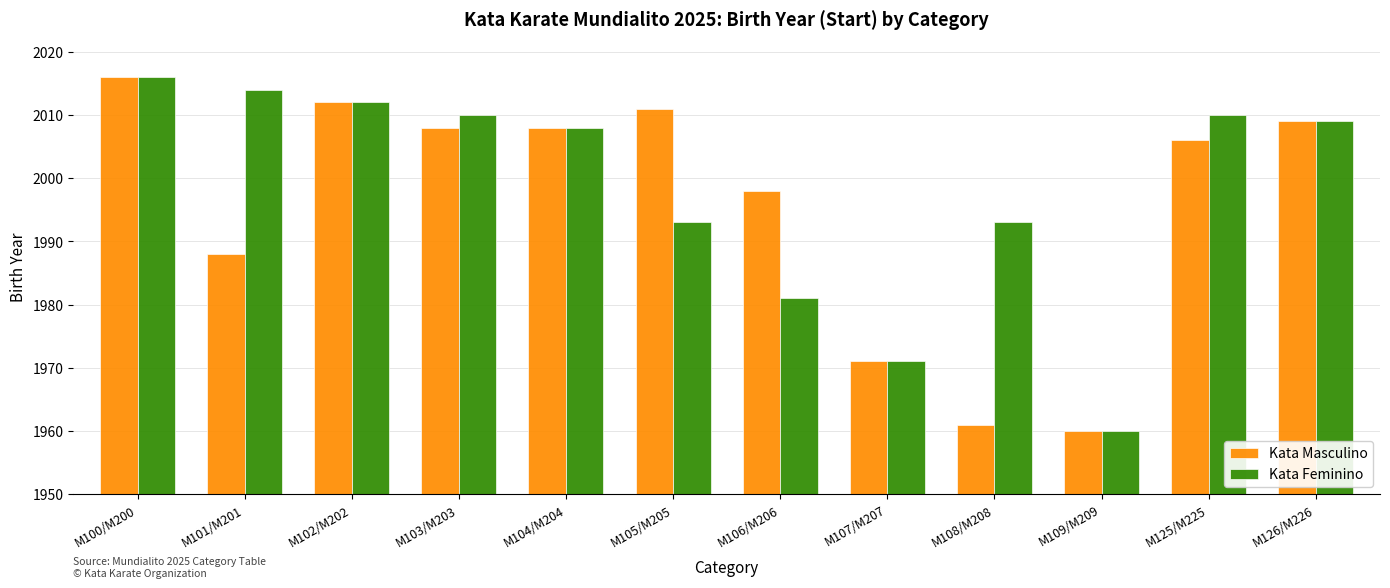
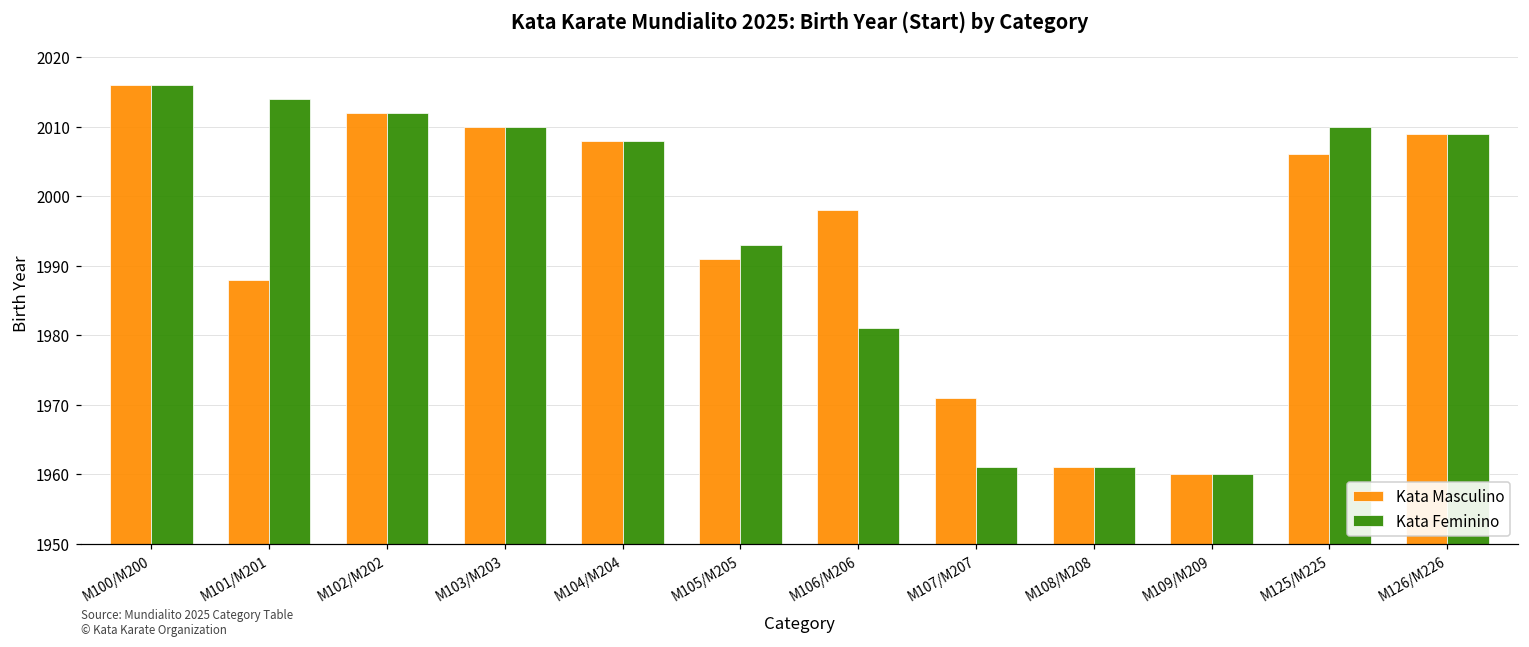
  {
    "Kata Masculino": {
      "M100/M200": 2016,
      "M101/M201": 1988,
      "M102/M202": 2012,
-     "M103/M203": 2008,
+     "M103/M203": 2010,
      "M104/M204": 2008,
-     "M105/M205": 2011,
+     "M105/M205": 1991,
      "M106/M206": 1998,
      "M107/M207": 1971,
      "M108/M208": 1961,
      "M109/M209": 1960,
      "M125/M225": 2006,
      "M126/M226": 2009
    },
    "Kata Feminino": {
      "M100/M200": 2016,
      "M101/M201": 2014,
      "M102/M202": 2012,
      "M103/M203": 2010,
      "M104/M204": 2008,
      "M105/M205": 1993,
      "M106/M206": 1981,
-     "M107/M207": 1971,
-     "M108/M208": 1993,
+     "M107/M207": 1961,
+     "M108/M208": 1961,
      "M109/M209": 1960,
      "M125/M225": 2010,
      "M126/M226": 2009
    }
  }
